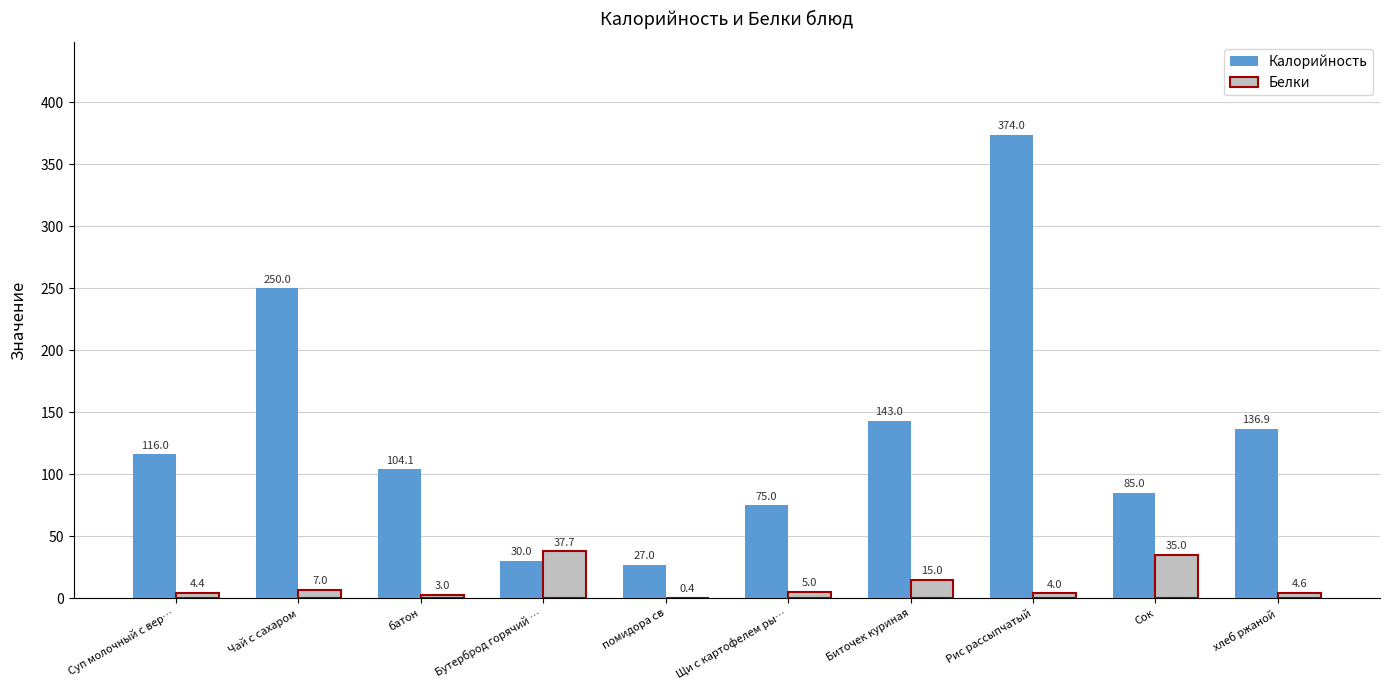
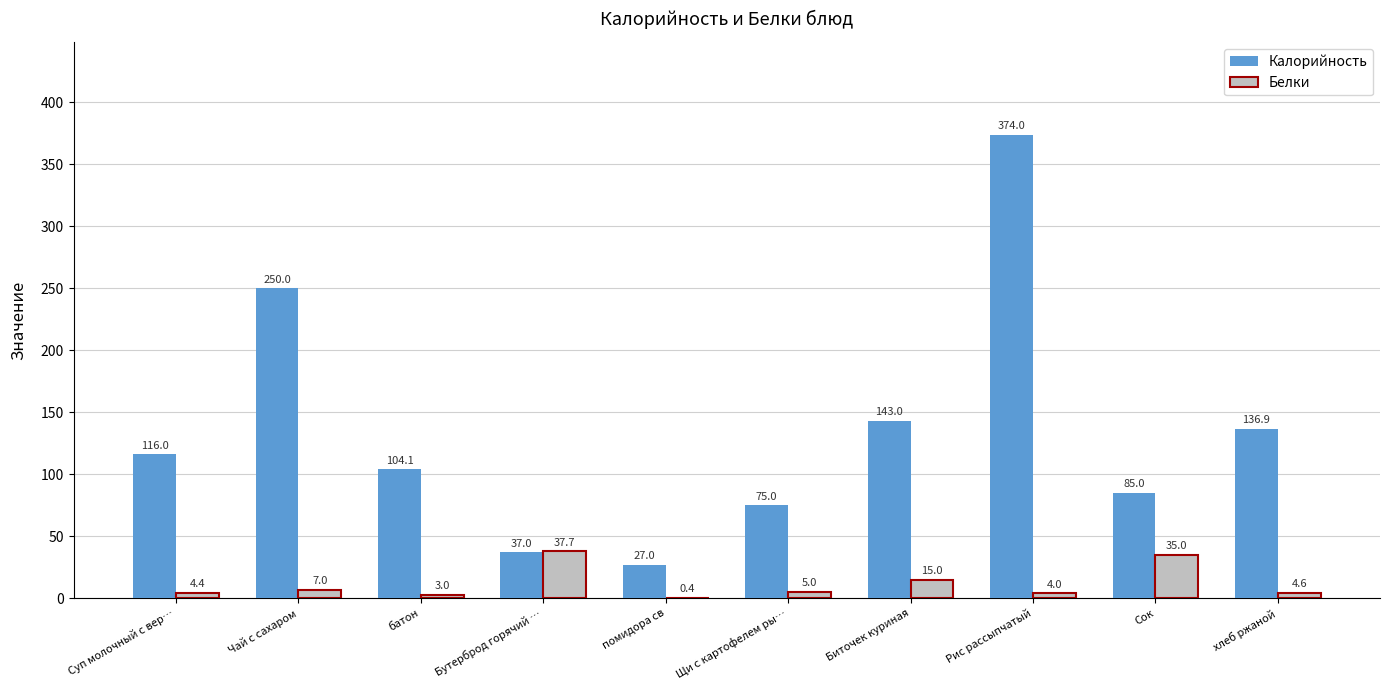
  {
    "Калорийность": {
      "Суп молочный с вер…": 116.0,
      "Чай с сахаром": 250.0,
      "батон": 104.1,
-     "Бутерброд горячий …": 30.0,
+     "Бутерброд горячий …": 37.0,
      "помидора св": 27.0,
      "Щи с картофелем ры…": 75.0,
      "Биточек куриная": 143.0,
      "Рис рассыпчатый": 374.0,
      "Сок": 85.0,
      "хлеб ржаной": 136.9
    },
    "Белки": {
      "Суп молочный с вер…": 4.4,
      "Чай с сахаром": 7.0,
      "батон": 3.0,
      "Бутерброд горячий …": 37.7,
      "помидора св": 0.4,
      "Щи с картофелем ры…": 5.0,
      "Биточек куриная": 15.0,
      "Рис рассыпчатый": 4.0,
      "Сок": 35.0,
      "хлеб ржаной": 4.6
    }
  }
